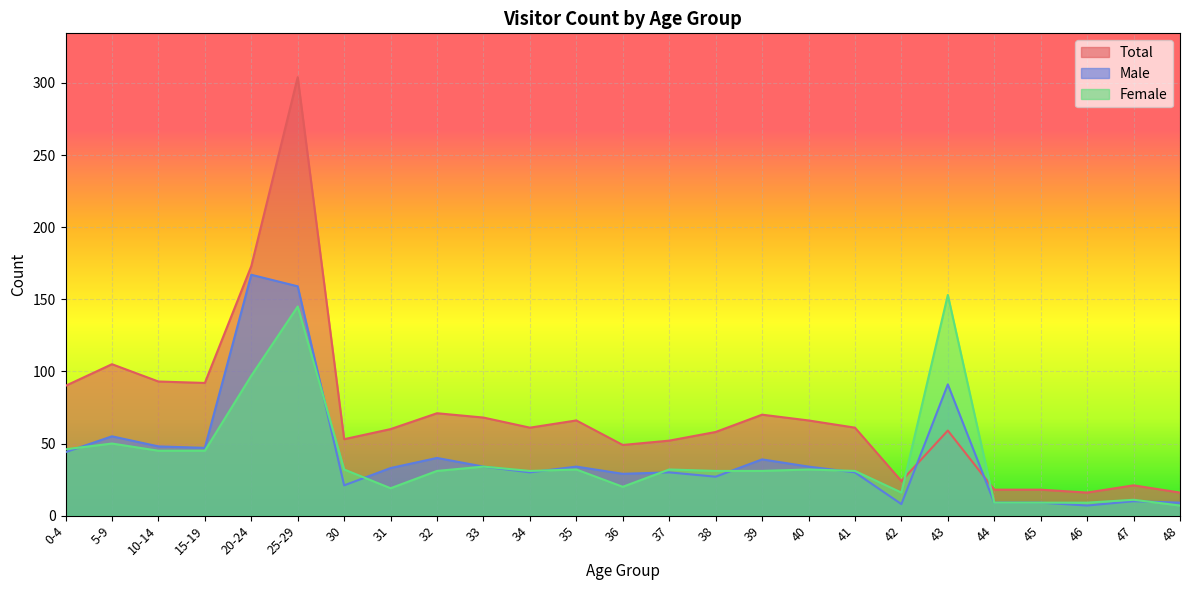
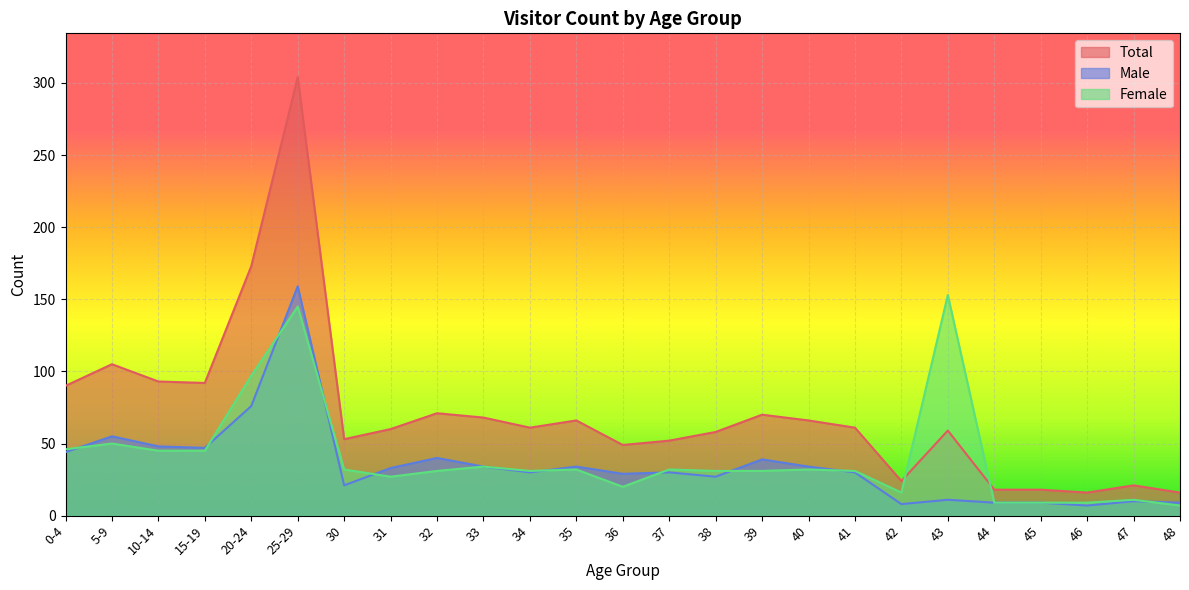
  {
    "Total": {
      "0-4": 90,
      "5-9": 105,
      "10-14": 93,
      "15-19": 92,
      "20-24": 173,
      "25-29": 304,
      "30": 53,
      "31": 60,
      "32": 71,
      "33": 68,
      "34": 61,
      "35": 66,
      "36": 49,
      "37": 52,
      "38": 58,
      "39": 70,
      "40": 66,
      "41": 61,
      "42": 24,
      "43": 59,
      "44": 18,
      "45": 18,
      "46": 16,
      "47": 21,
      "48": 16
    },
    "Male": {
      "0-4": 44,
      "5-9": 55,
      "10-14": 48,
      "15-19": 47,
-     "20-24": 167,
+     "20-24": 76,
      "25-29": 159,
      "30": 21,
      "31": 33,
      "32": 40,
      "35": 34,
      "36": 29,
      "37": 30,
      "38": 27,
      "39": 39,
      "40": 34,
      "42": 8,
-     "43": 91,
+     "43": 11,
      "46": 7,
      "48": 9
    },
    "Female": {
      "0-4": 46,
      "5-9": 50,
      "10-14": 45,
      "15-19": 45,
      "20-24": 97,
      "25-29": 145,
      "30": 32,
-     "31": 19,
+     "31": 27,
      "32": 31,
      "35": 32,
      "36": 20,
      "37": 32,
      "38": 31,
      "39": 31,
      "40": 32,
      "42": 16,
      "43": 153,
      "46": 9,
      "48": 7
    }
  }
